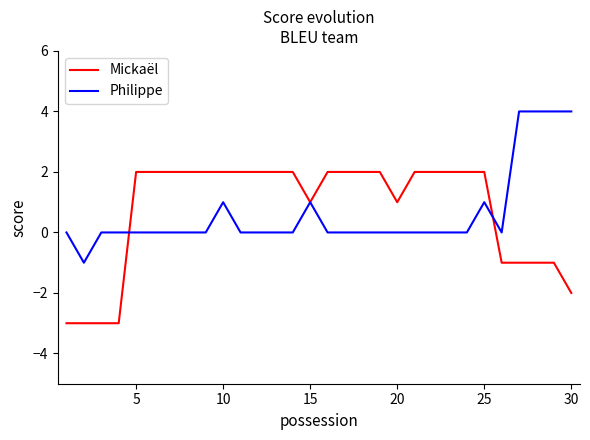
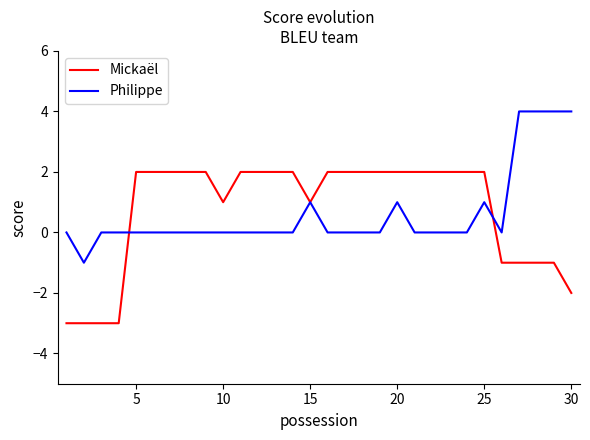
  {
    "Mickaël": {
      "5": 2,
-     "10": 2,
-     "20": 1,
+     "10": 1,
+     "20": 2,
      "25": 2,
      "30": -2
    },
    "Philippe": {
      "5": 0,
-     "10": 1,
-     "20": 0,
+     "10": 0,
+     "20": 1,
      "25": 1,
      "30": 4
    }
  }
